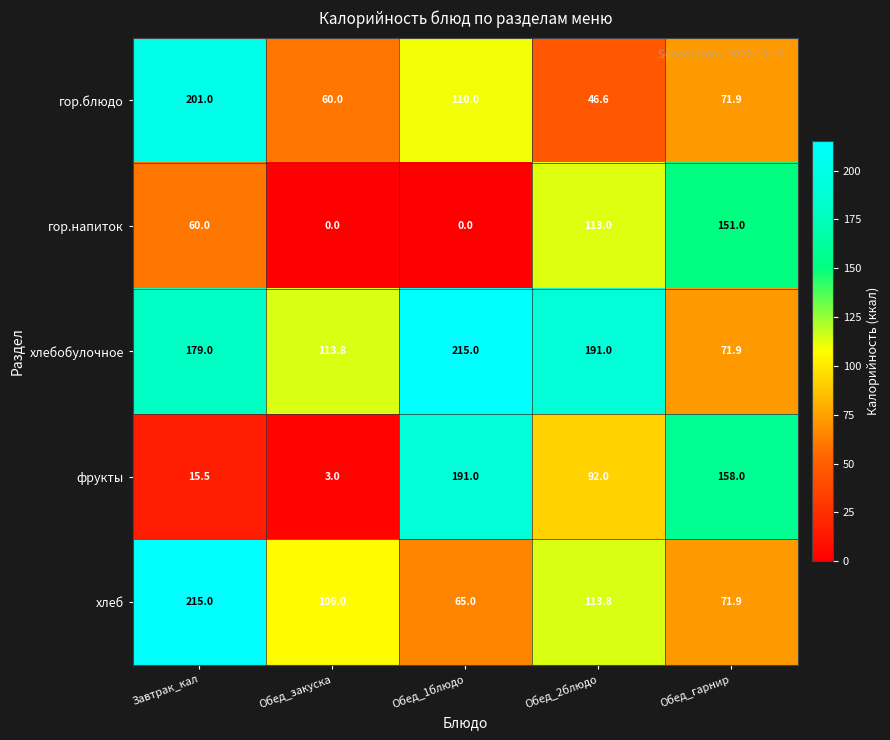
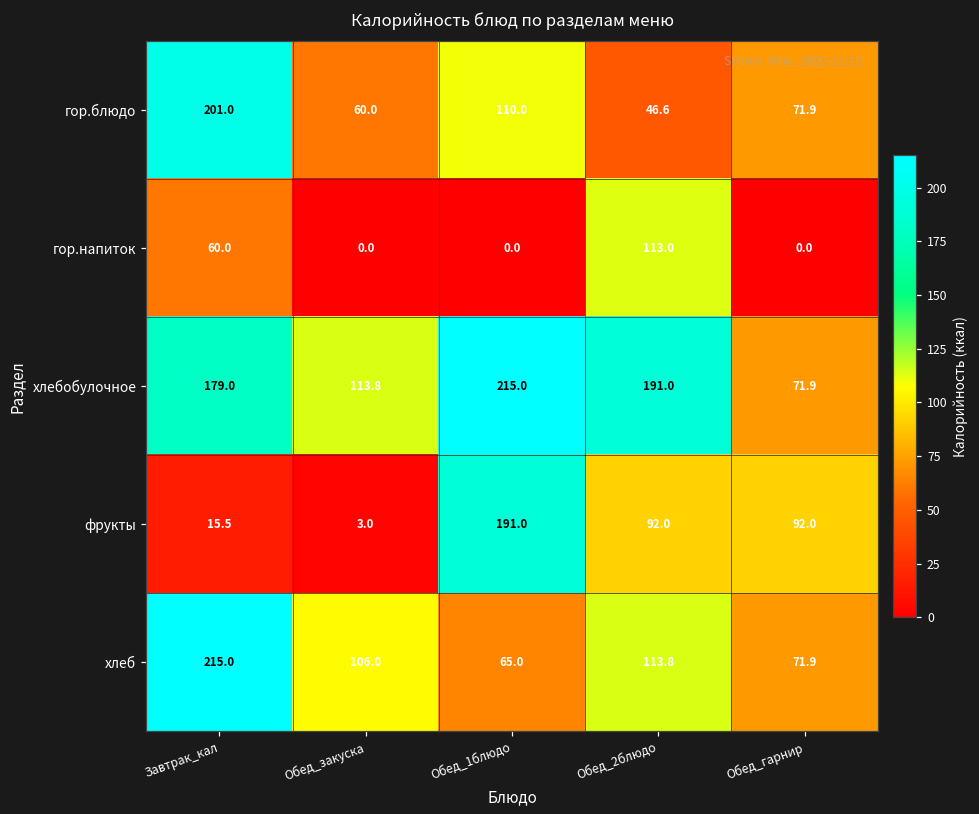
  {
    "гор.блюдо": {
      "Завтрак_кал": 201.0,
      "Обед_закуска": 60.0,
      "Обед_1блюдо": 110.0,
      "Обед_2блюдо": 46.6
    },
    "гор.напиток": {
      "Завтрак_кал": 60.0,
      "Обед_закуска": 0.0,
      "Обед_1блюдо": 0.0,
      "Обед_2блюдо": 113.0,
-     "Обед_гарнир": 151.0
+     "Обед_гарнир": 0.0
    },
    "хлебобулочное": {
      "Завтрак_кал": 179.0,
      "Обед_закуска": 113.8,
      "Обед_1блюдо": 215.0,
      "Обед_2блюдо": 191.0,
      "Обед_гарнир": 71.9
    },
    "фрукты": {
      "Завтрак_кал": 15.5,
      "Обед_закуска": 3.0,
      "Обед_1блюдо": 191.0,
      "Обед_2блюдо": 92.0,
-     "Обед_гарнир": 158.0
+     "Обед_гарнир": 92.0
    },
    "хлеб": {
      "Завтрак_кал": 215.0,
      "Обед_закуска": 106.0,
      "Обед_1блюдо": 65.0,
      "Обед_2блюдо": 113.8,
      "Обед_гарнир": 71.9
    }
  }
